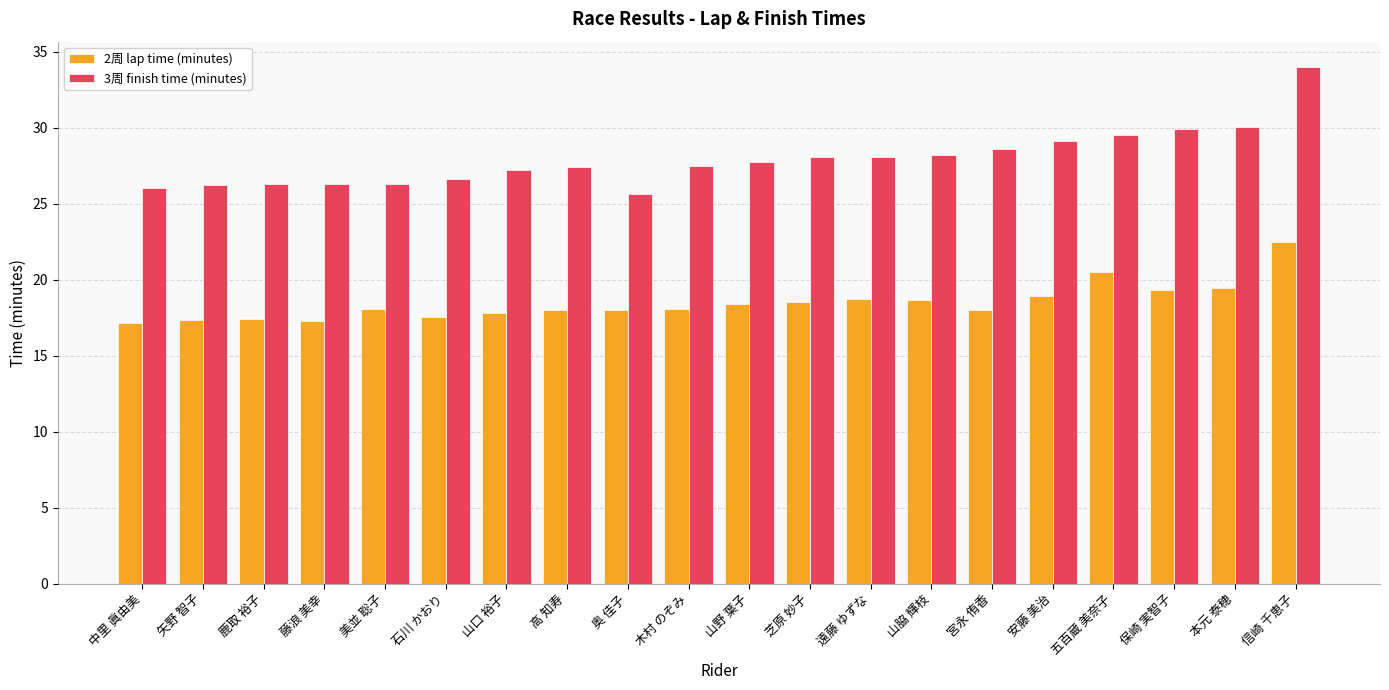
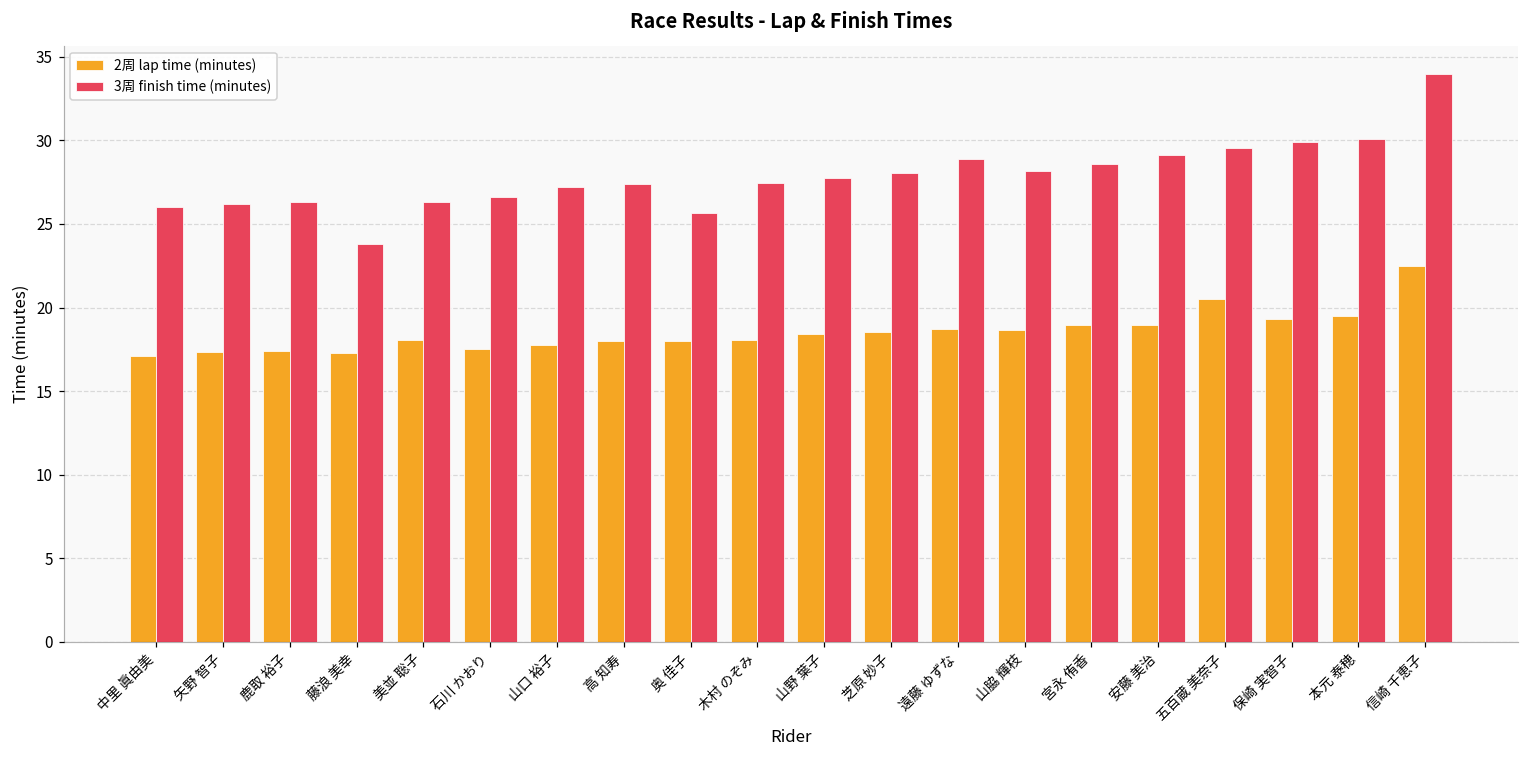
  {
    "2周 lap time (minutes)": {
      "中里 眞由美": 17.1,
      "矢野 智子": 17.3,
      "鹿取 裕子": 17.4,
      "藤浪 美幸": 17.3,
      "美並 聡子": 18.1,
      "石川 かおり": 17.5,
      "山口 裕子": 17.8,
      "高 知寿": 18.0,
      "奥 佳子": 18.0,
      "木村 のぞみ": 18.1,
      "山野 葉子": 18.4,
      "芝原 妙子": 18.5,
      "遠藤 ゆずな": 18.7,
      "山脇 輝枝": 18.7,
-     "宮永 侑香": 18.0,
+     "宮永 侑香": 19.0,
      "安藤 美治": 18.9,
      "五百蔵 美奈子": 20.5,
      "保崎 実智子": 19.3,
      "本元 泰穂": 19.5,
      "信崎 千恵子": 22.5
    },
    "3周 finish time (minutes)": {
      "中里 眞由美": 26.0,
      "矢野 智子": 26.2,
      "鹿取 裕子": 26.3,
-     "藤浪 美幸": 26.3,
+     "藤浪 美幸": 23.8,
      "美並 聡子": 26.3,
      "石川 かおり": 26.6,
      "山口 裕子": 27.2,
      "高 知寿": 27.4,
      "奥 佳子": 25.6,
      "木村 のぞみ": 27.4,
      "山野 葉子": 27.7,
      "芝原 妙子": 28.1,
-     "遠藤 ゆずな": 28.1,
+     "遠藤 ゆずな": 28.9,
      "山脇 輝枝": 28.2,
      "宮永 侑香": 28.6,
      "安藤 美治": 29.1,
      "五百蔵 美奈子": 29.5,
      "保崎 実智子": 29.9,
      "本元 泰穂": 30.1,
      "信崎 千恵子": 34.0
    }
  }
